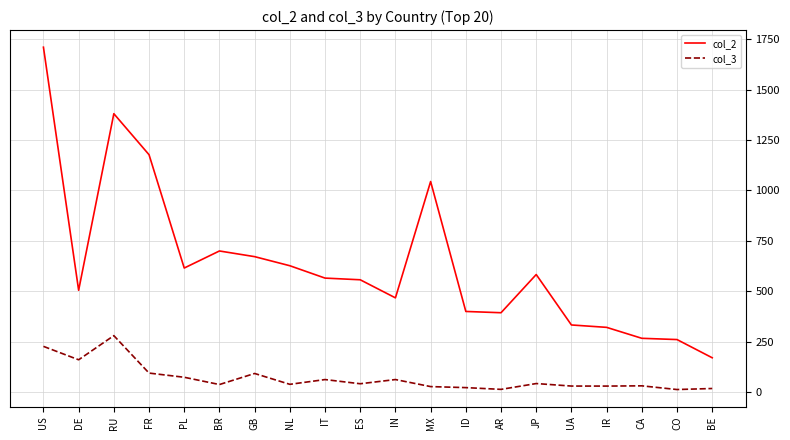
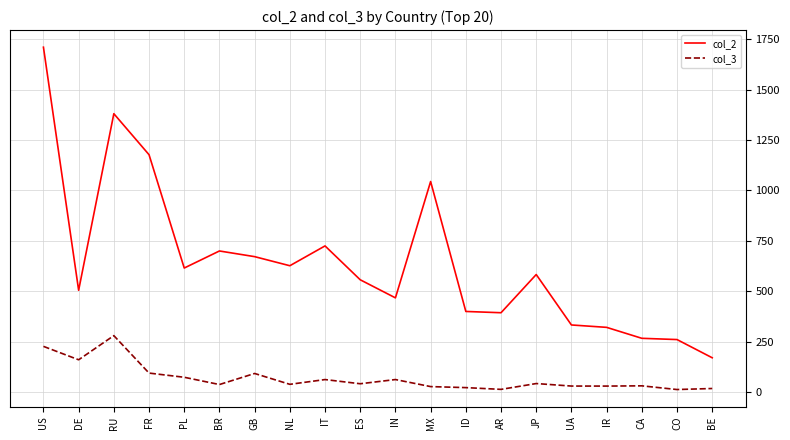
  {
    "col_2": {
      "US": 1710,
      "DE": 500,
      "RU": 1380,
      "FR": 1180,
      "PL": 610,
      "BR": 700,
      "GB": 670,
      "NL": 630,
-     "IT": 560,
+     "IT": 720,
      "ES": 560,
      "IN": 470,
      "MX": 1040,
      "ID": 400,
      "AR": 390,
      "JP": 580,
      "UA": 330,
      "IR": 320,
      "CA": 270,
      "CO": 260,
      "BE": 170
    },
    "col_3": {
      "US": 230,
      "DE": 160,
      "RU": 280,
      "FR": 90,
      "PL": 70,
      "BR": 40,
      "GB": 90,
      "NL": 40,
      "IT": 60,
      "ES": 40,
      "IN": 60,
      "MX": 30,
      "ID": 20,
      "AR": 10,
      "JP": 40,
      "UA": 30,
      "IR": 30,
      "CA": 30,
      "CO": 10,
      "BE": 20
    }
  }
